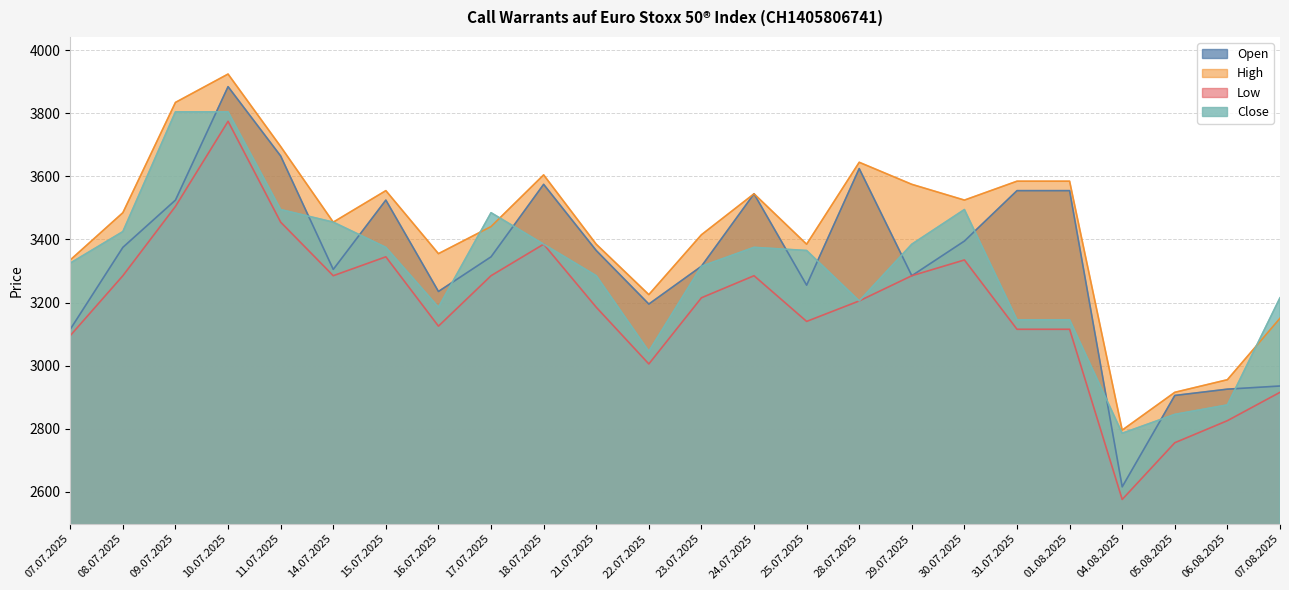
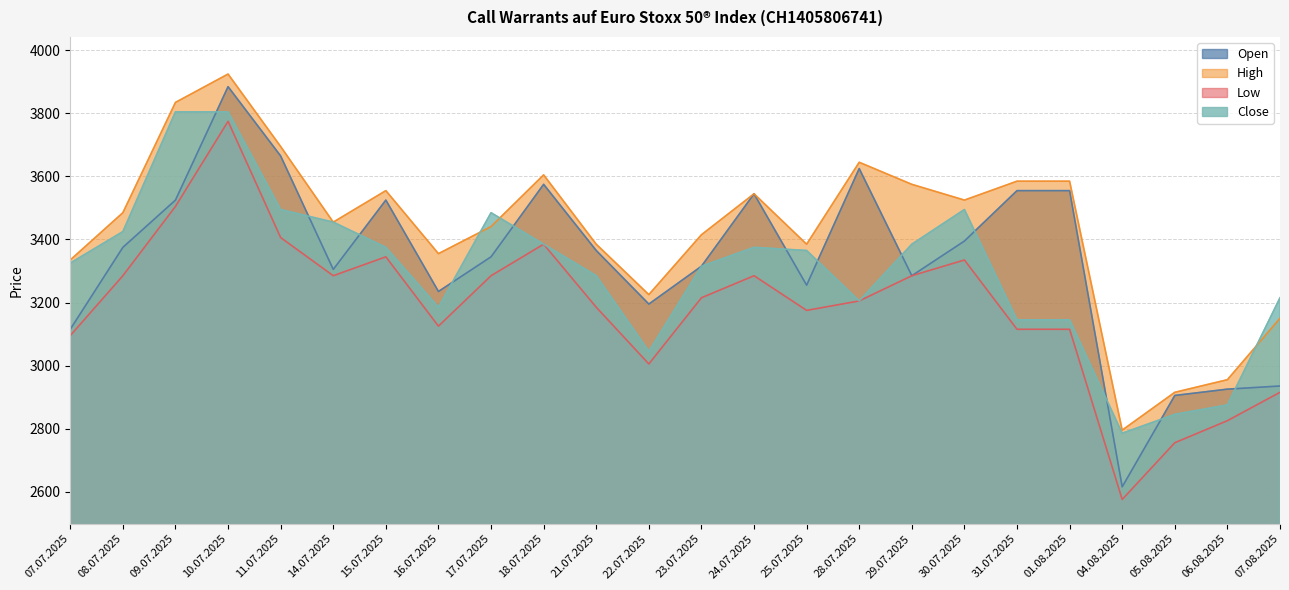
  {
    "High": {
      "07.07.2025": 3340,
      "08.07.2025": 3490,
      "09.07.2025": 3840,
      "10.07.2025": 3930,
      "11.07.2025": 3700,
      "15.07.2025": 3560,
      "16.07.2025": 3360,
      "17.07.2025": 3440,
      "18.07.2025": 3610,
      "21.07.2025": 3390,
      "22.07.2025": 3230,
      "23.07.2025": 3420,
      "25.07.2025": 3390,
      "28.07.2025": 3650,
      "29.07.2025": 3580,
      "30.07.2025": 3530,
      "31.07.2025": 3590,
      "01.08.2025": 3590,
      "04.08.2025": 2800,
      "05.08.2025": 2920,
      "06.08.2025": 2960,
      "07.08.2025": 3150
    },
    "Low": {
      "07.07.2025": 3100,
      "08.07.2025": 3290,
      "09.07.2025": 3510,
      "10.07.2025": 3780,
-     "11.07.2025": 3460,
+     "11.07.2025": 3410,
      "14.07.2025": 3290,
      "15.07.2025": 3350,
      "16.07.2025": 3130,
      "17.07.2025": 3290,
      "21.07.2025": 3190,
      "22.07.2025": 3010,
      "23.07.2025": 3220,
      "24.07.2025": 3290,
-     "25.07.2025": 3140,
+     "25.07.2025": 3180,
      "30.07.2025": 3340,
      "31.07.2025": 3120,
      "01.08.2025": 3120,
      "04.08.2025": 2580,
      "05.08.2025": 2760,
      "06.08.2025": 2830,
      "07.08.2025": 2920
    }
  }
